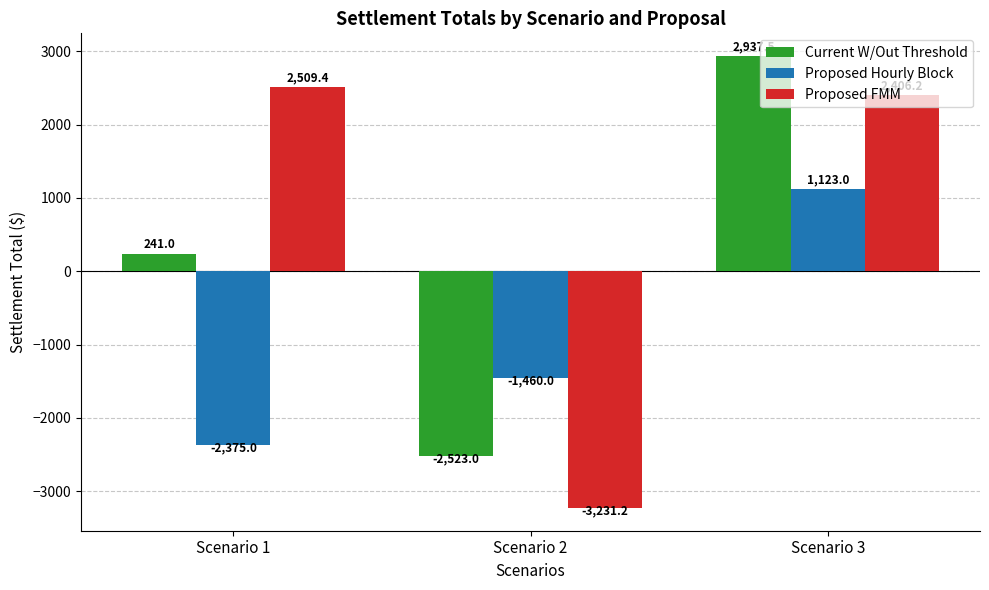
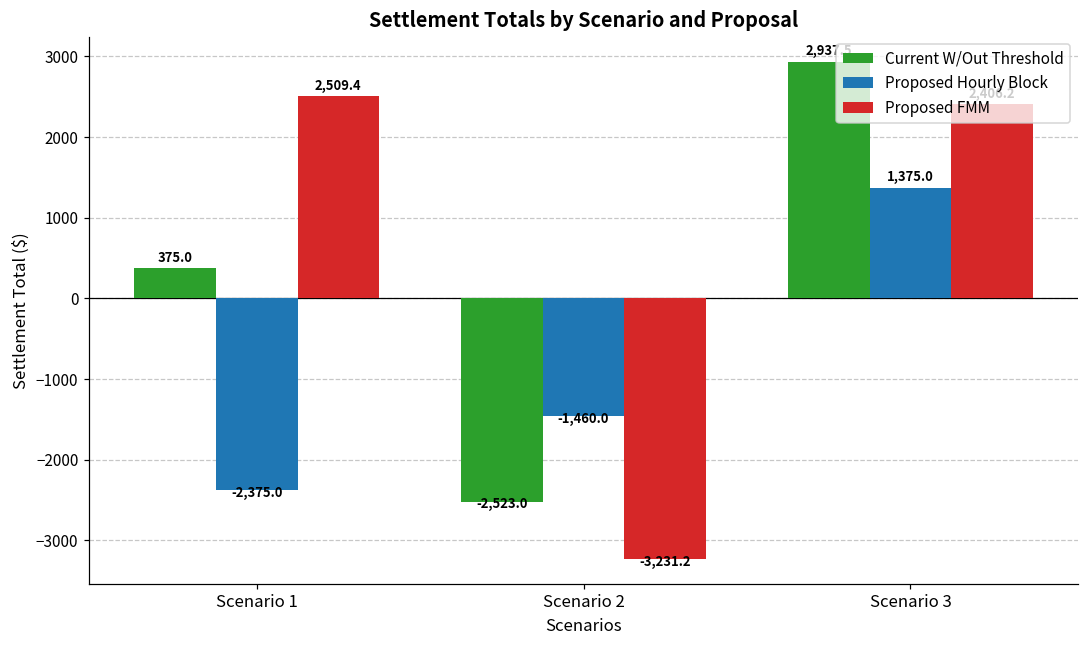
  {
    "Current W/Out Threshold": {
-     "Scenario 1": "241.0",
+     "Scenario 1": "375.0",
      "Scenario 2": "-2,523.0"
    },
    "Proposed Hourly Block": {
      "Scenario 1": "-2,375.0",
      "Scenario 2": "-1,460.0",
-     "Scenario 3": "1,123.0"
+     "Scenario 3": "1,375.0"
    },
    "Proposed FMM": {
      "Scenario 1": "2,509.4",
      "Scenario 2": "-3,231.2"
    }
  }
